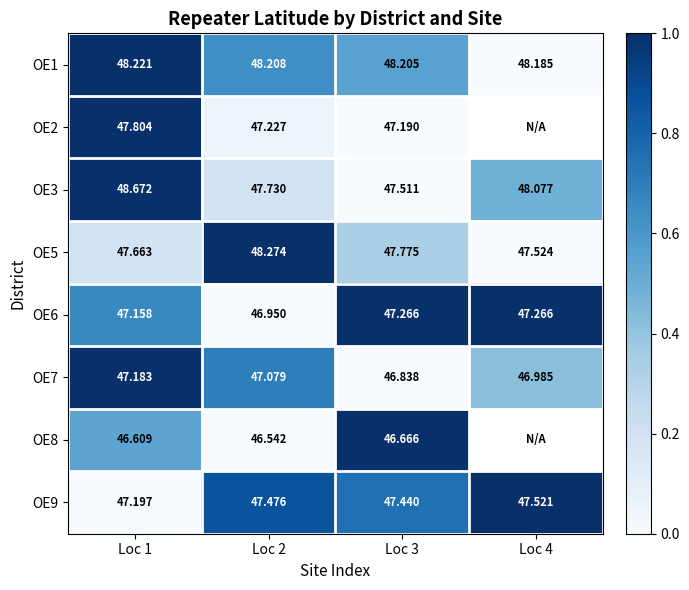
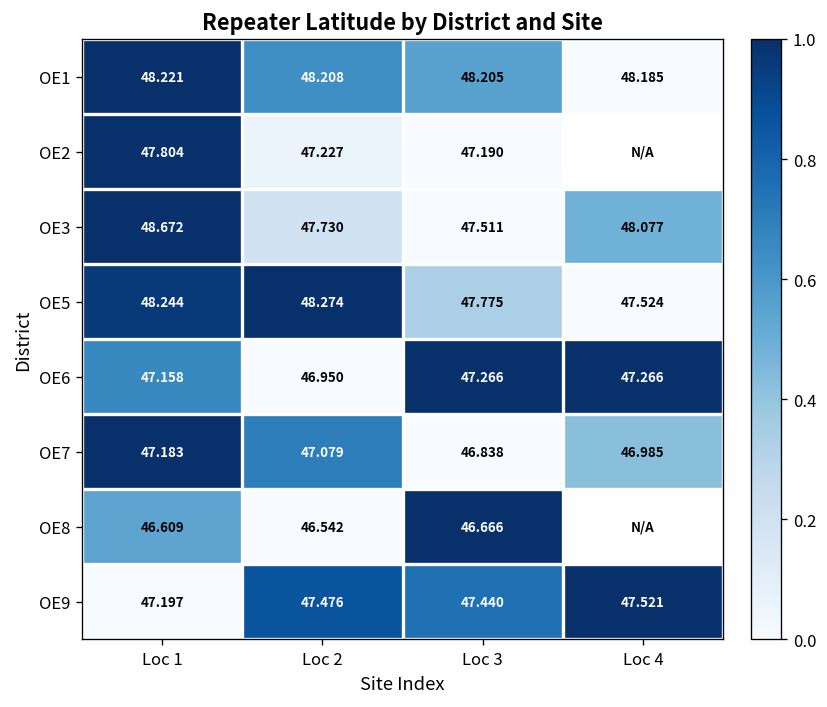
  {
    "OE1": {
      "Loc 1": 48.221,
      "Loc 2": 48.208,
      "Loc 3": 48.205,
      "Loc 4": 48.185
    },
    "OE2": {
      "Loc 1": 47.804,
      "Loc 2": 47.227,
      "Loc 3": 47.190
    },
    "OE3": {
      "Loc 1": 48.672,
      "Loc 2": 47.730,
      "Loc 3": 47.511,
      "Loc 4": 48.077
    },
    "OE5": {
-     "Loc 1": 47.663,
+     "Loc 1": 48.244,
      "Loc 2": 48.274,
      "Loc 3": 47.775,
      "Loc 4": 47.524
    },
    "OE6": {
      "Loc 1": 47.158,
      "Loc 2": 46.950,
      "Loc 3": 47.266,
      "Loc 4": 47.266
    },
    "OE7": {
      "Loc 1": 47.183,
      "Loc 2": 47.079,
      "Loc 3": 46.838,
      "Loc 4": 46.985
    },
    "OE8": {
      "Loc 1": 46.609,
      "Loc 2": 46.542,
      "Loc 3": 46.666
    },
    "OE9": {
      "Loc 1": 47.197,
      "Loc 2": 47.476,
      "Loc 3": 47.440,
      "Loc 4": 47.521
    }
  }
